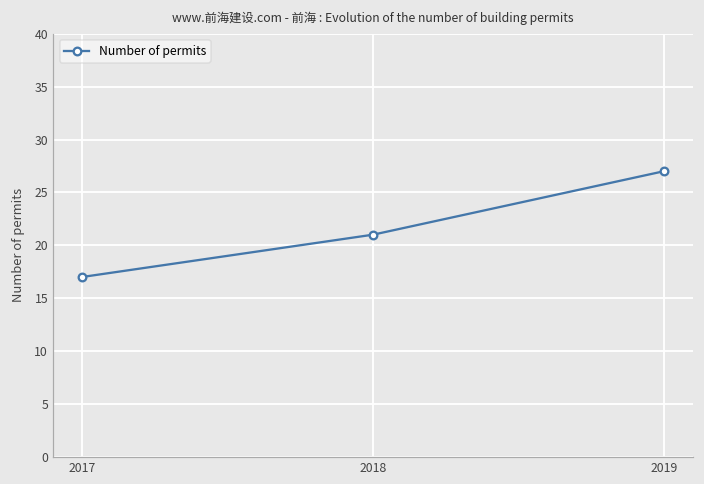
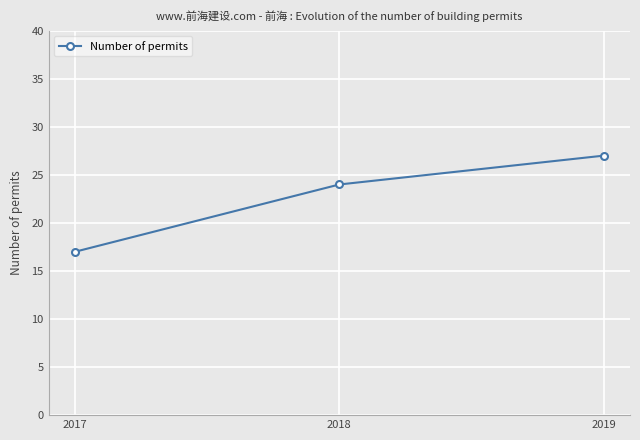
  {
    "2017": 17,
-   "2018": 21,
+   "2018": 24,
    "2019": 27
  }
